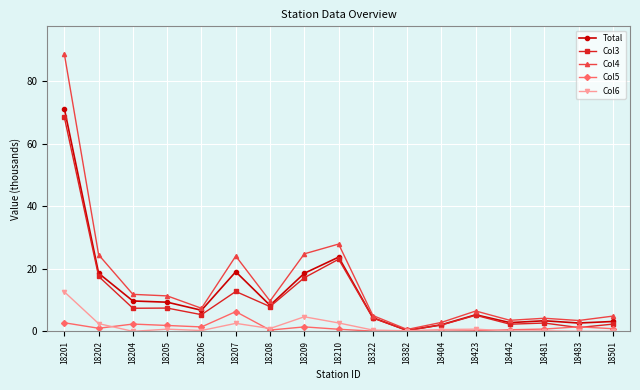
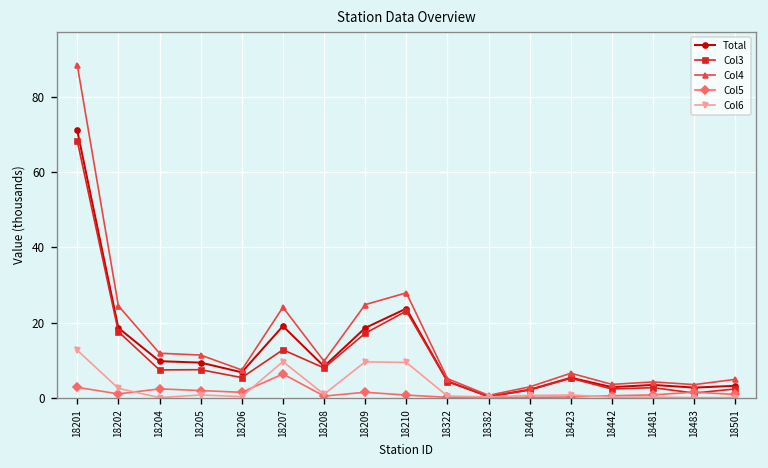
  {
    "Col6": {
      "18201": 13,
      "18202": 2,
      "18204": 0,
      "18205": 1,
      "18206": 0,
-     "18207": 3,
-     "18209": 5,
-     "18210": 3,
+     "18207": 10,
+     "18209": 10,
+     "18210": 9,
      "18483": 0,
      "18501": 0
    }
  }
